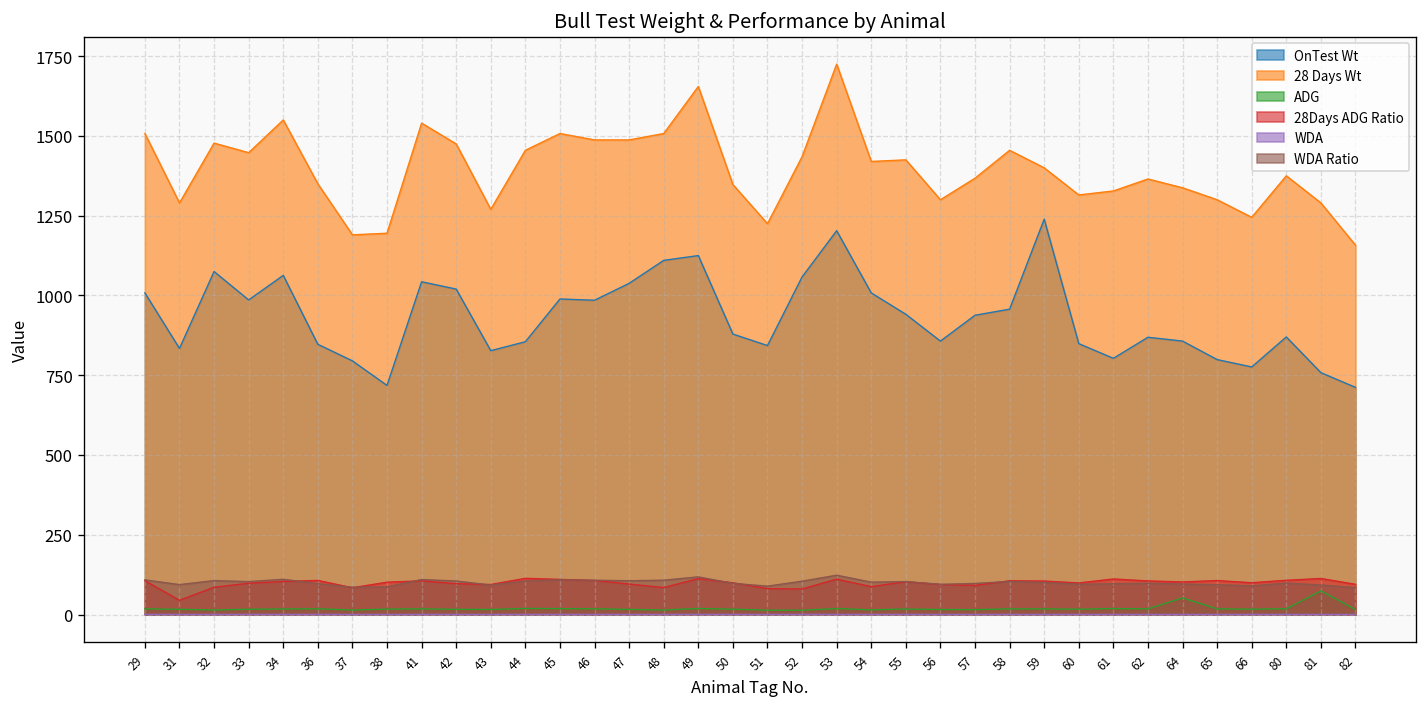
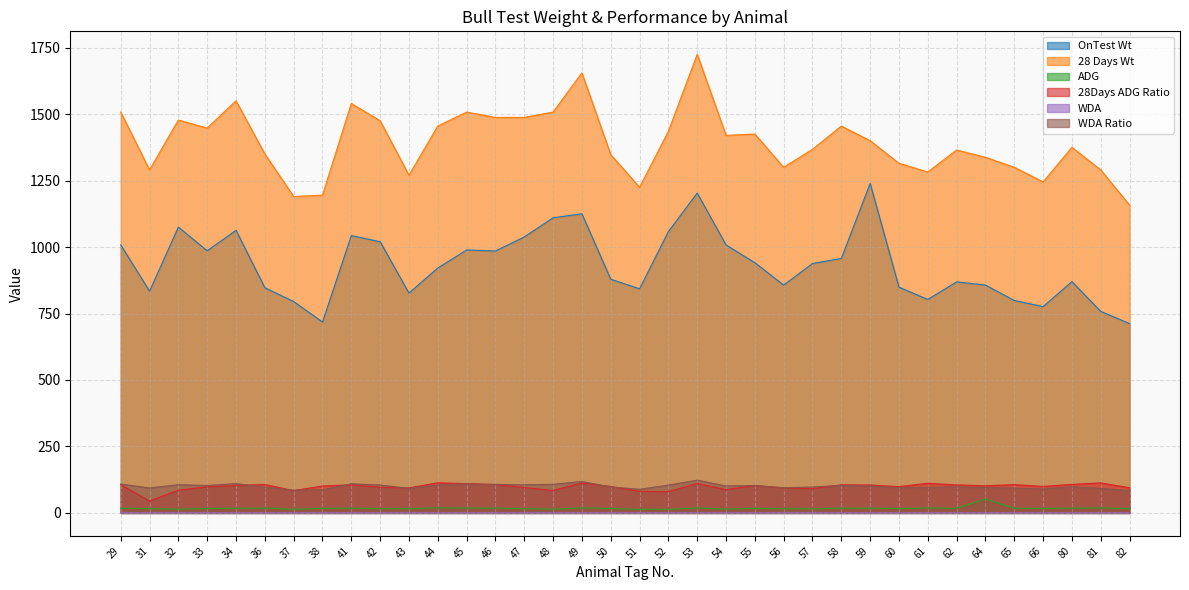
  {
    "OnTest Wt": {
      "29": 1010,
      "31": 830,
      "32": 1080,
      "33": 990,
      "34": 1060,
      "36": 850,
      "37": 800,
      "38": 720,
      "41": 1040,
      "42": 1020,
      "43": 830,
-     "44": 860,
+     "44": 920,
      "45": 990,
      "46": 990,
      "47": 1040,
      "48": 1110,
      "49": 1130,
      "50": 880,
      "51": 840,
      "52": 1060,
      "53": 1200,
      "54": 1010,
      "55": 940,
      "56": 860,
      "57": 940,
      "58": 960,
      "59": 1240,
      "60": 850,
      "61": 800,
      "62": 870,
      "64": 860,
      "65": 800,
      "66": 780,
      "80": 870,
      "81": 760,
      "82": 710
    },
    "28 Days Wt": {
      "29": 1510,
      "31": 1290,
      "32": 1480,
      "33": 1450,
      "34": 1550,
      "36": 1350,
      "37": 1190,
      "38": 1200,
      "41": 1540,
      "42": 1480,
      "43": 1270,
      "44": 1460,
      "45": 1510,
      "46": 1490,
      "47": 1490,
      "48": 1510,
      "49": 1660,
      "50": 1350,
      "51": 1230,
      "52": 1440,
      "53": 1730,
      "54": 1420,
      "55": 1430,
      "56": 1300,
      "57": 1370,
      "58": 1460,
      "59": 1400,
      "60": 1320,
-     "61": 1330,
+     "61": 1280,
      "62": 1370,
      "64": 1340,
      "65": 1300,
      "66": 1250,
      "80": 1380,
      "81": 1290,
      "82": 1160
    },
    "ADG": {
      "29": 20,
      "31": 20,
      "32": 10,
      "33": 20,
      "34": 20,
      "36": 20,
      "37": 10,
      "38": 20,
      "41": 20,
      "42": 20,
      "43": 20,
      "44": 20,
      "45": 20,
      "46": 20,
      "47": 20,
      "48": 10,
      "49": 20,
      "50": 20,
      "51": 10,
      "52": 10,
      "53": 20,
      "54": 10,
      "55": 20,
      "56": 20,
      "57": 20,
      "58": 20,
      "59": 20,
      "60": 20,
      "61": 20,
      "62": 20,
      "64": 50,
      "65": 20,
      "66": 20,
      "80": 20,
-     "81": 70,
+     "81": 20,
      "82": 20
    },
    "28Days ADG Ratio": {
      "31": 40,
      "32": 90,
      "36": 110,
      "38": 100,
      "47": 100,
      "48": 80,
      "52": 80,
      "53": 110,
      "54": 90,
      "61": 110,
      "65": 110,
      "66": 100,
      "81": 110,
      "82": 90
    },
    "WDA": {
      "29": 0,
      "31": 0,
      "32": 0,
      "33": 0,
      "34": 0,
      "36": 0,
      "37": 0,
      "38": 0,
      "41": 0,
      "42": 0,
      "43": 0,
      "44": 0,
      "45": 0,
      "46": 0,
      "47": 0,
      "48": 0,
      "49": 0,
      "50": 0,
      "51": 0,
      "52": 0,
      "53": 0,
      "54": 0,
      "55": 0,
      "56": 0,
      "57": 0,
      "58": 0,
      "59": 0,
      "60": 0,
      "61": 0,
      "62": 0,
      "64": 0,
      "65": 0,
      "66": 0,
      "80": 0,
      "81": 0,
      "82": 0
    },
    "WDA Ratio": {
      "31": 90,
      "32": 110,
      "36": 100,
      "38": 90,
      "47": 110,
      "48": 110,
      "52": 100,
      "53": 120,
      "54": 100,
      "61": 100,
      "65": 90,
      "66": 90,
      "81": 90,
      "82": 80
    }
  }
